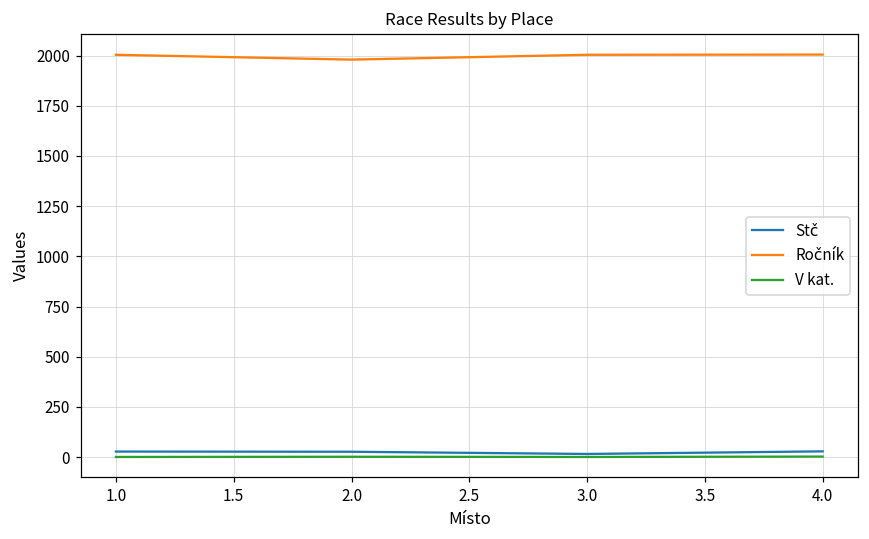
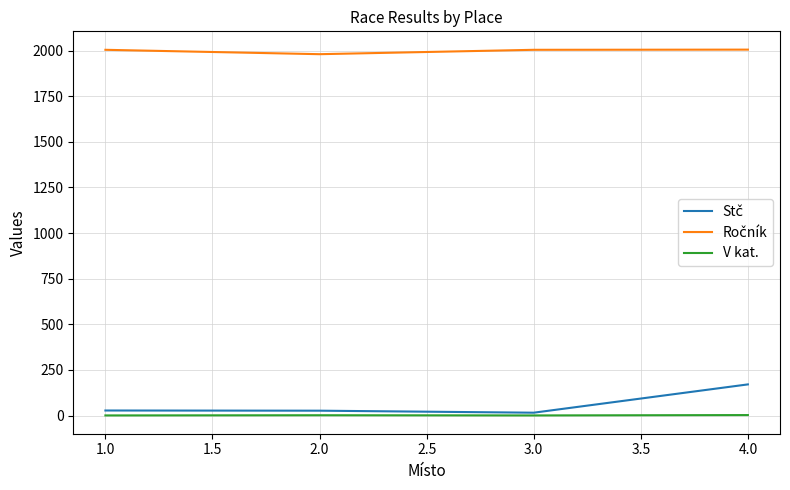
  {
    "Stč": {
      "1.0": 30,
      "2.0": 30,
      "3.0": 20,
-     "4.0": 30
+     "4.0": 170
    },
    "Ročník": {
      "1.0": 2000,
      "2.0": 1980,
      "3.0": 2000,
      "4.0": 2010
    },
    "V kat.": {
      "1.0": 0,
      "2.0": 0,
      "3.0": 0,
      "4.0": 0
    }
  }
